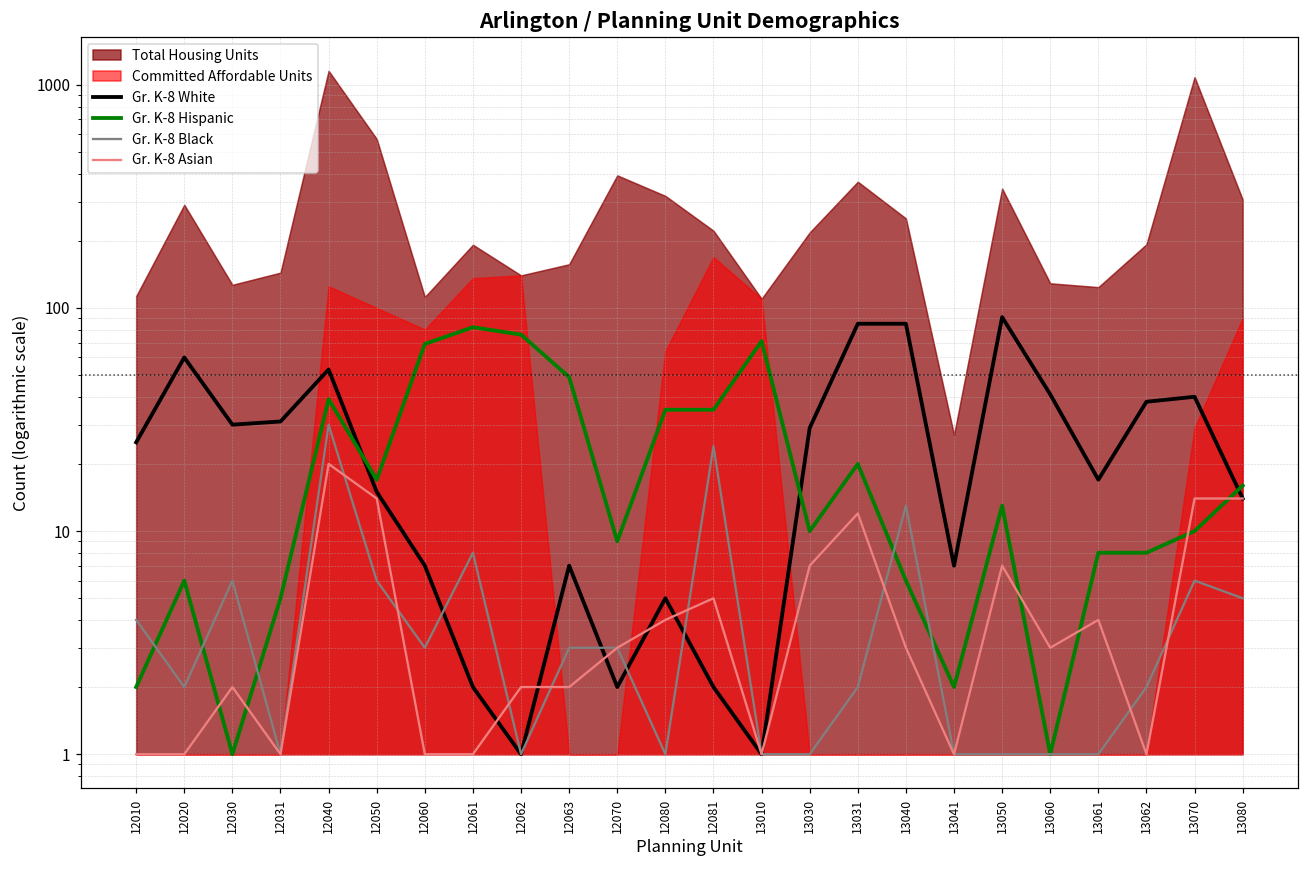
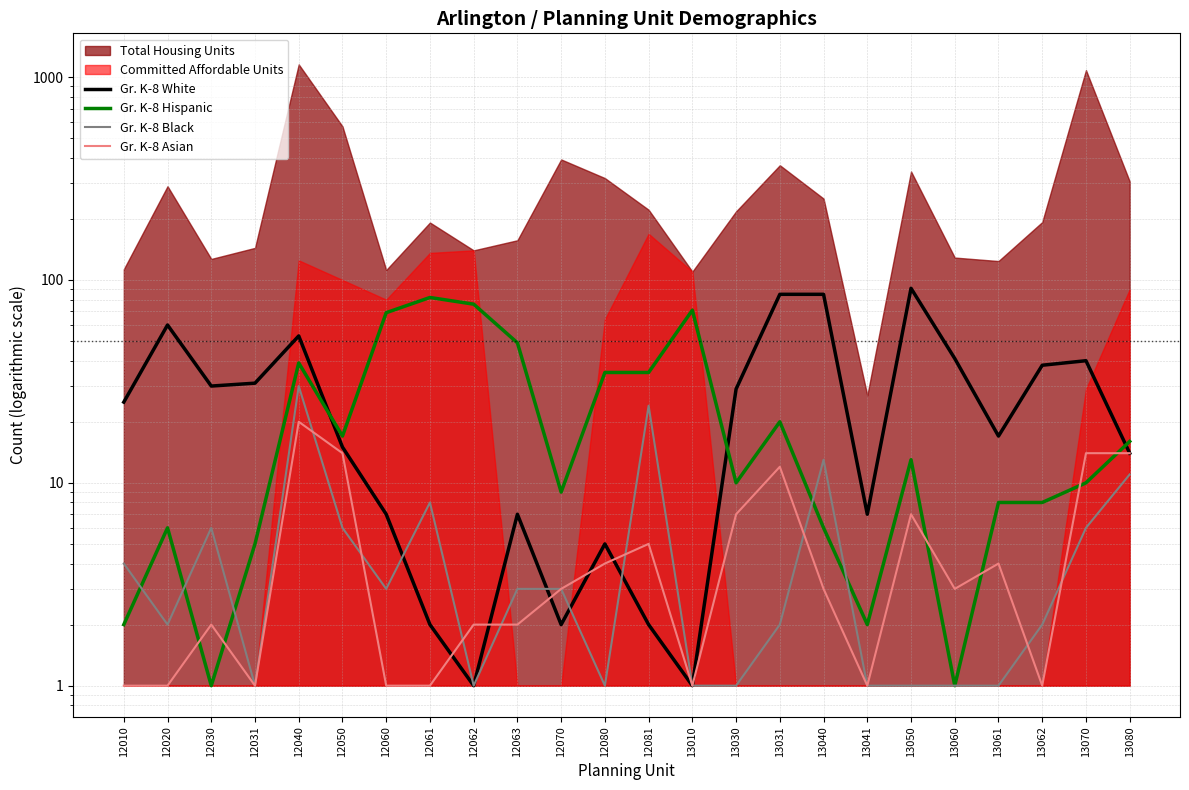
  {
    "Gr. K-8 White": {
      "12010": 25,
      "12020": 60,
      "12030": 30,
      "12031": 31,
      "12040": 53,
      "12050": 15,
      "12060": 7,
      "12061": 2,
      "12063": 7,
      "12070": 2,
      "12080": 5,
      "12081": 2,
      "13030": 29,
      "13031": 85,
      "13040": 85,
      "13041": 7,
      "13050": 90,
      "13060": 41,
      "13061": 17,
      "13062": 38,
      "13070": 40
    },
    "Total Housing Units": {
      "12040": 1200,
      "12050": 570,
      "12060": 110,
      "12061": 190,
      "12080": 320,
      "12081": 220,
      "13070": 1100,
      "13080": 310
    },
    "Gr. K-8 Hispanic": {
      "12010": 2,
      "12020": 6,
      "12031": 5,
      "12040": 39,
      "12050": 17,
      "12060": 69,
      "12061": 82,
      "12062": 76,
      "12063": 49,
      "12070": 9,
      "12080": 35,
      "12081": 35,
      "13010": 71,
      "13030": 10,
      "13031": 20,
      "13040": 6,
      "13041": 2,
      "13050": 13,
      "13061": 8,
      "13062": 8,
      "13070": 10,
      "13080": 16
    },
    "Gr. K-8 Black": {
      "12010": 4,
      "12020": 2,
      "12030": 6,
      "12040": 30,
      "12050": 6,
      "12060": 3,
      "12061": 8,
      "12063": 3,
      "12080": 1,
      "12081": 24,
      "13031": 2,
      "13040": 13,
      "13062": 2,
      "13070": 6,
-     "13080": 5
+     "13080": 11
    }
  }
